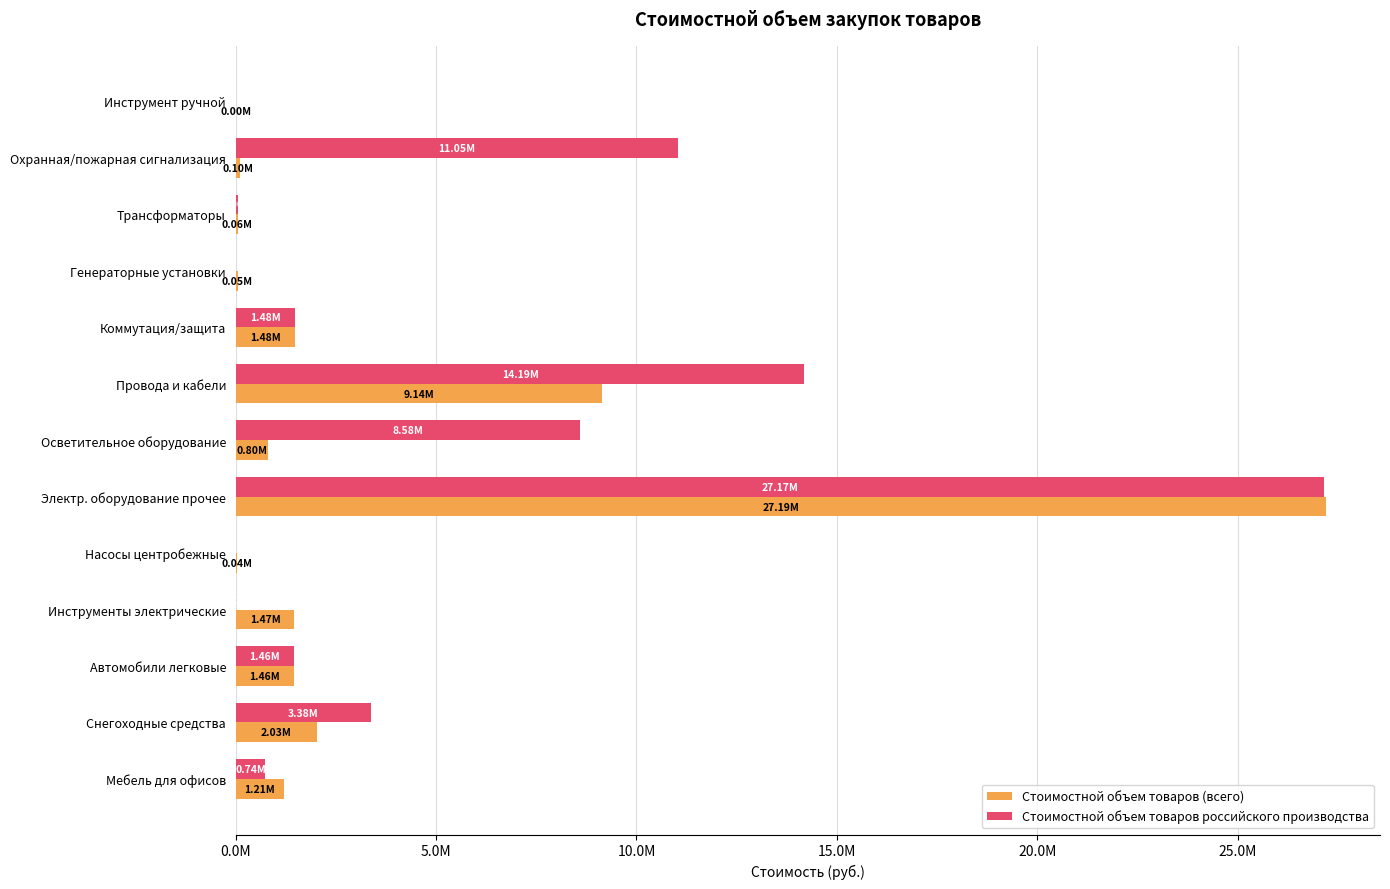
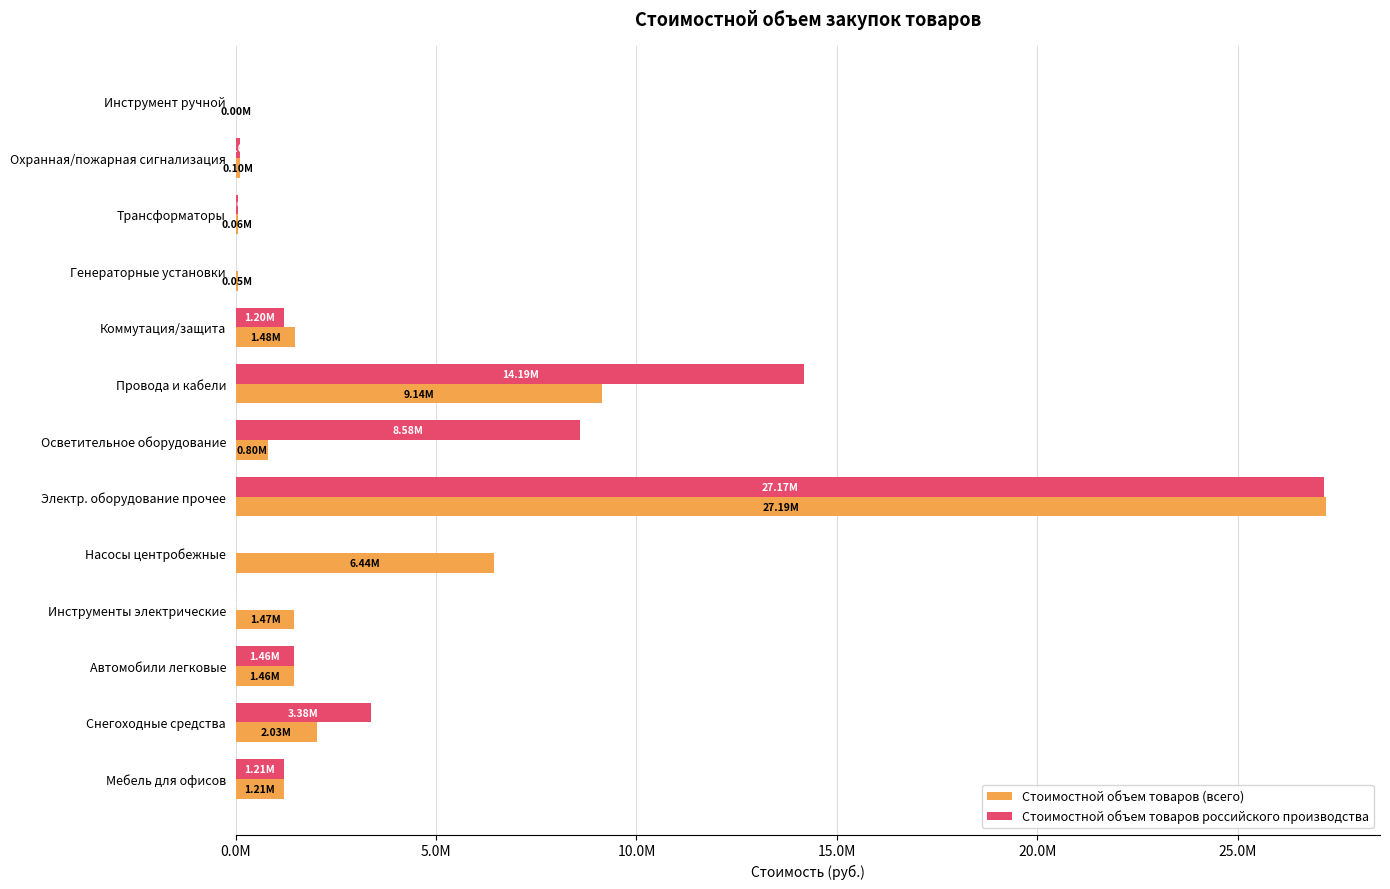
  {
    "Стоимостной объем товаров (всего)": {
      "Охранная/пожарная сигнализация": "0.10M",
      "Трансформаторы": "0.06M",
      "Генераторные установки": "0.05M",
      "Коммутация/защита": "1.48M",
      "Провода и кабели": "9.14M",
      "Осветительное оборудование": "0.80M",
      "Электр. оборудование прочее": "27.19M",
-     "Насосы центробежные": "0.04M",
+     "Насосы центробежные": "6.44M",
      "Инструменты электрические": "1.47M",
      "Автомобили легковые": "1.46M",
      "Снегоходные средства": "2.03M",
      "Мебель для офисов": "1.21M"
    },
    "Стоимостной объем товаров российского производства": {
      "Инструмент ручной": "0.00M",
-     "Охранная/пожарная сигнализация": "11000000",
-     "Коммутация/защита": "1.48M",
+     "Охранная/пожарная сигнализация": "100000",
+     "Коммутация/защита": "1.20M",
      "Провода и кабели": "14.19M",
      "Осветительное оборудование": "8.58M",
      "Электр. оборудование прочее": "27.17M",
      "Автомобили легковые": "1.46M",
      "Снегоходные средства": "3.38M",
-     "Мебель для офисов": "0.74M"
+     "Мебель для офисов": "1.21M"
    }
  }
